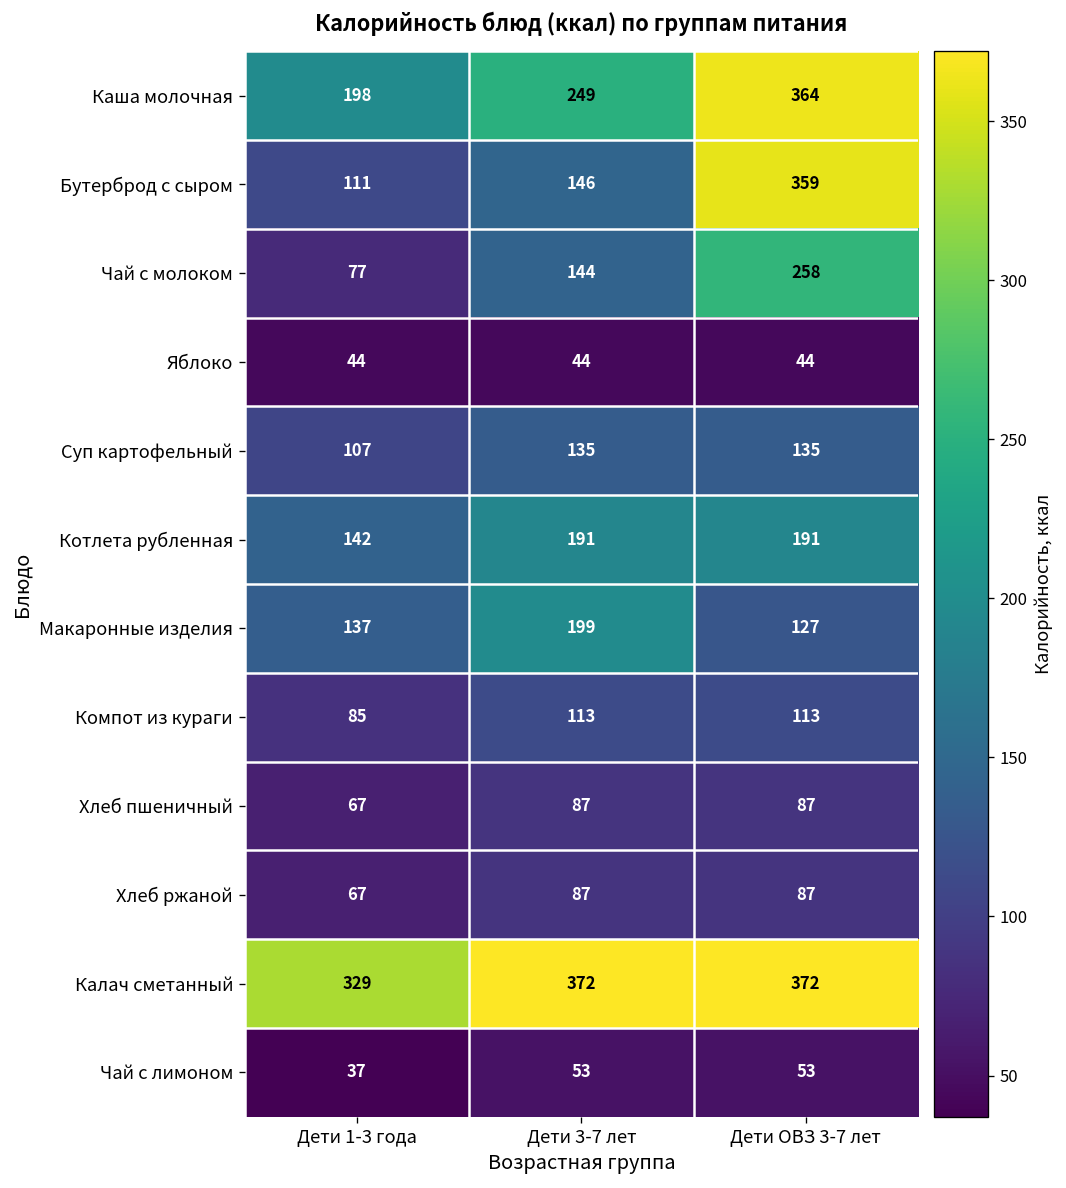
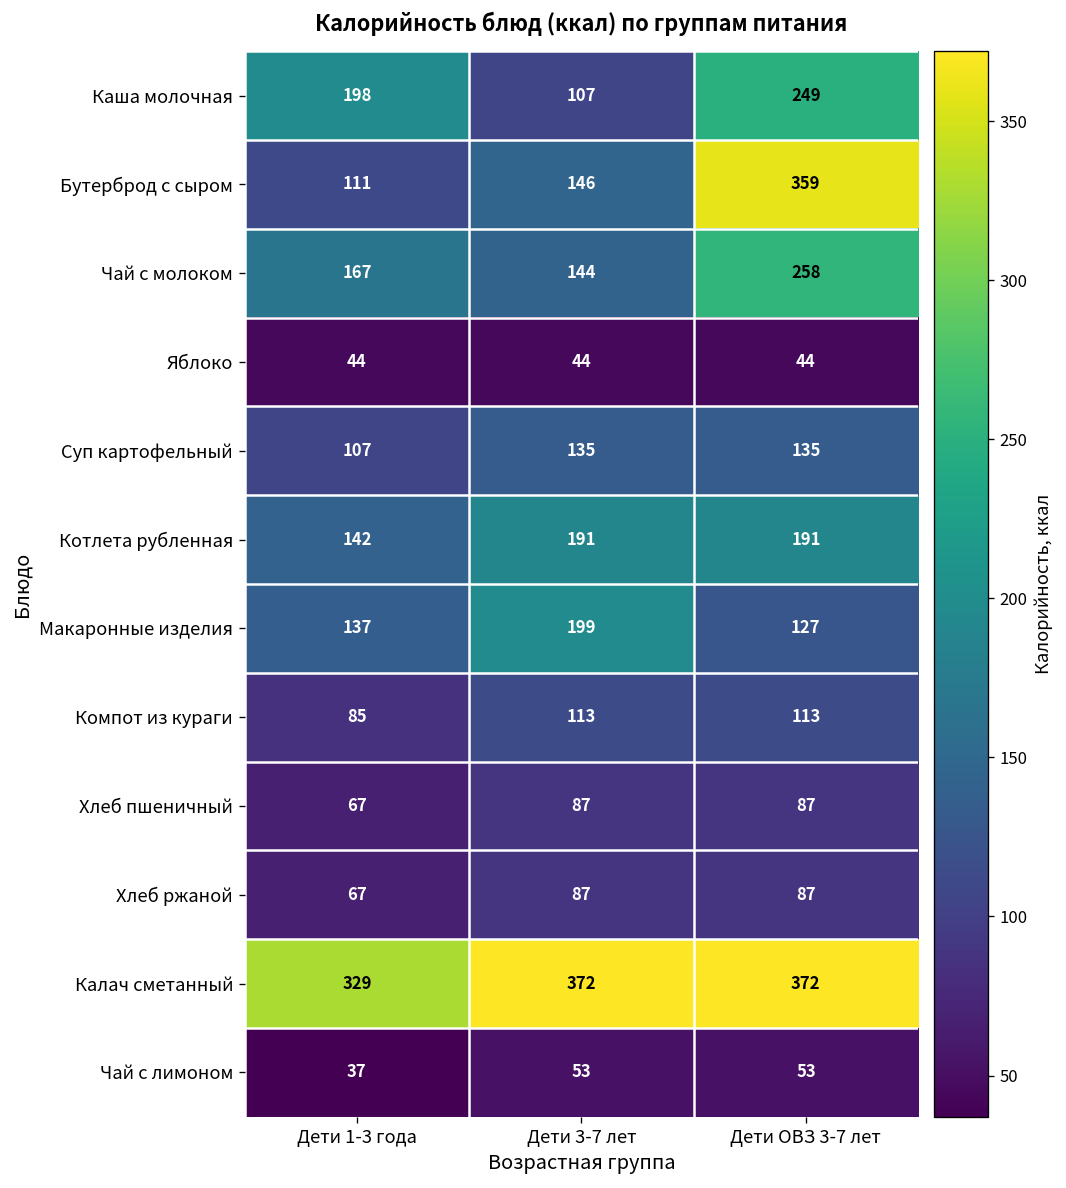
  {
    "Каша молочная": {
      "Дети 1-3 года": 198,
-     "Дети 3-7 лет": 249,
-     "Дети ОВЗ 3-7 лет": 364
+     "Дети 3-7 лет": 107,
+     "Дети ОВЗ 3-7 лет": 249
    },
    "Бутерброд с сыром": {
      "Дети 1-3 года": 111,
      "Дети 3-7 лет": 146,
      "Дети ОВЗ 3-7 лет": 359
    },
    "Чай с молоком": {
-     "Дети 1-3 года": 77,
+     "Дети 1-3 года": 167,
      "Дети 3-7 лет": 144,
      "Дети ОВЗ 3-7 лет": 258
    },
    "Яблоко": {
      "Дети 1-3 года": 44,
      "Дети 3-7 лет": 44,
      "Дети ОВЗ 3-7 лет": 44
    },
    "Суп картофельный": {
      "Дети 1-3 года": 107,
      "Дети 3-7 лет": 135,
      "Дети ОВЗ 3-7 лет": 135
    },
    "Котлета рубленная": {
      "Дети 1-3 года": 142,
      "Дети 3-7 лет": 191,
      "Дети ОВЗ 3-7 лет": 191
    },
    "Макаронные изделия": {
      "Дети 1-3 года": 137,
      "Дети 3-7 лет": 199,
      "Дети ОВЗ 3-7 лет": 127
    },
    "Компот из кураги": {
      "Дети 1-3 года": 85,
      "Дети 3-7 лет": 113,
      "Дети ОВЗ 3-7 лет": 113
    },
    "Хлеб пшеничный": {
      "Дети 1-3 года": 67,
      "Дети 3-7 лет": 87,
      "Дети ОВЗ 3-7 лет": 87
    },
    "Хлеб ржаной": {
      "Дети 1-3 года": 67,
      "Дети 3-7 лет": 87,
      "Дети ОВЗ 3-7 лет": 87
    },
    "Калач сметанный": {
      "Дети 1-3 года": 329,
      "Дети 3-7 лет": 372,
      "Дети ОВЗ 3-7 лет": 372
    },
    "Чай с лимоном": {
      "Дети 1-3 года": 37,
      "Дети 3-7 лет": 53,
      "Дети ОВЗ 3-7 лет": 53
    }
  }
